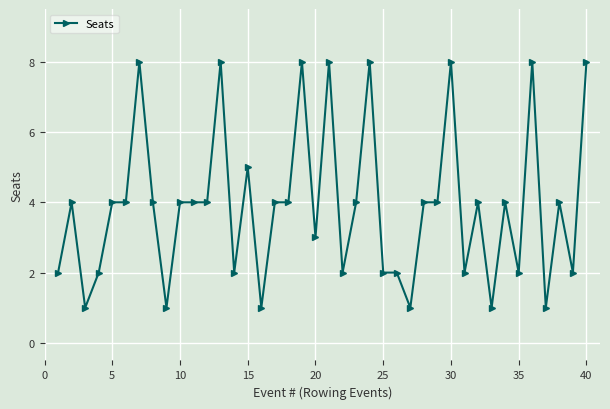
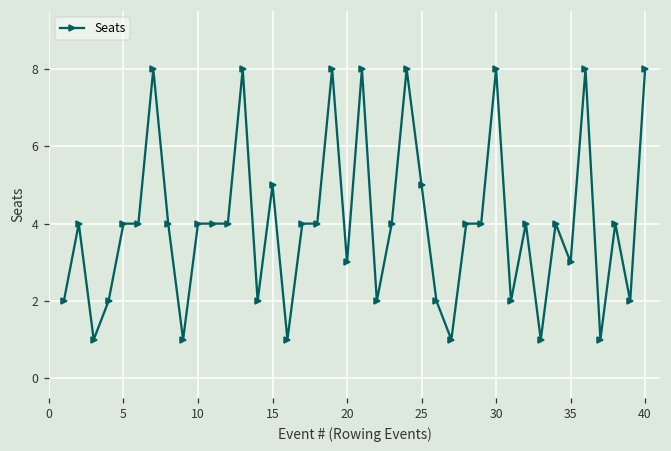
  {
    "5": 4,
    "10": 4,
    "15": 5,
    "20": 3,
-   "25": 2,
+   "25": 5,
    "30": 8,
-   "35": 2,
+   "35": 3,
    "40": 8
  }
